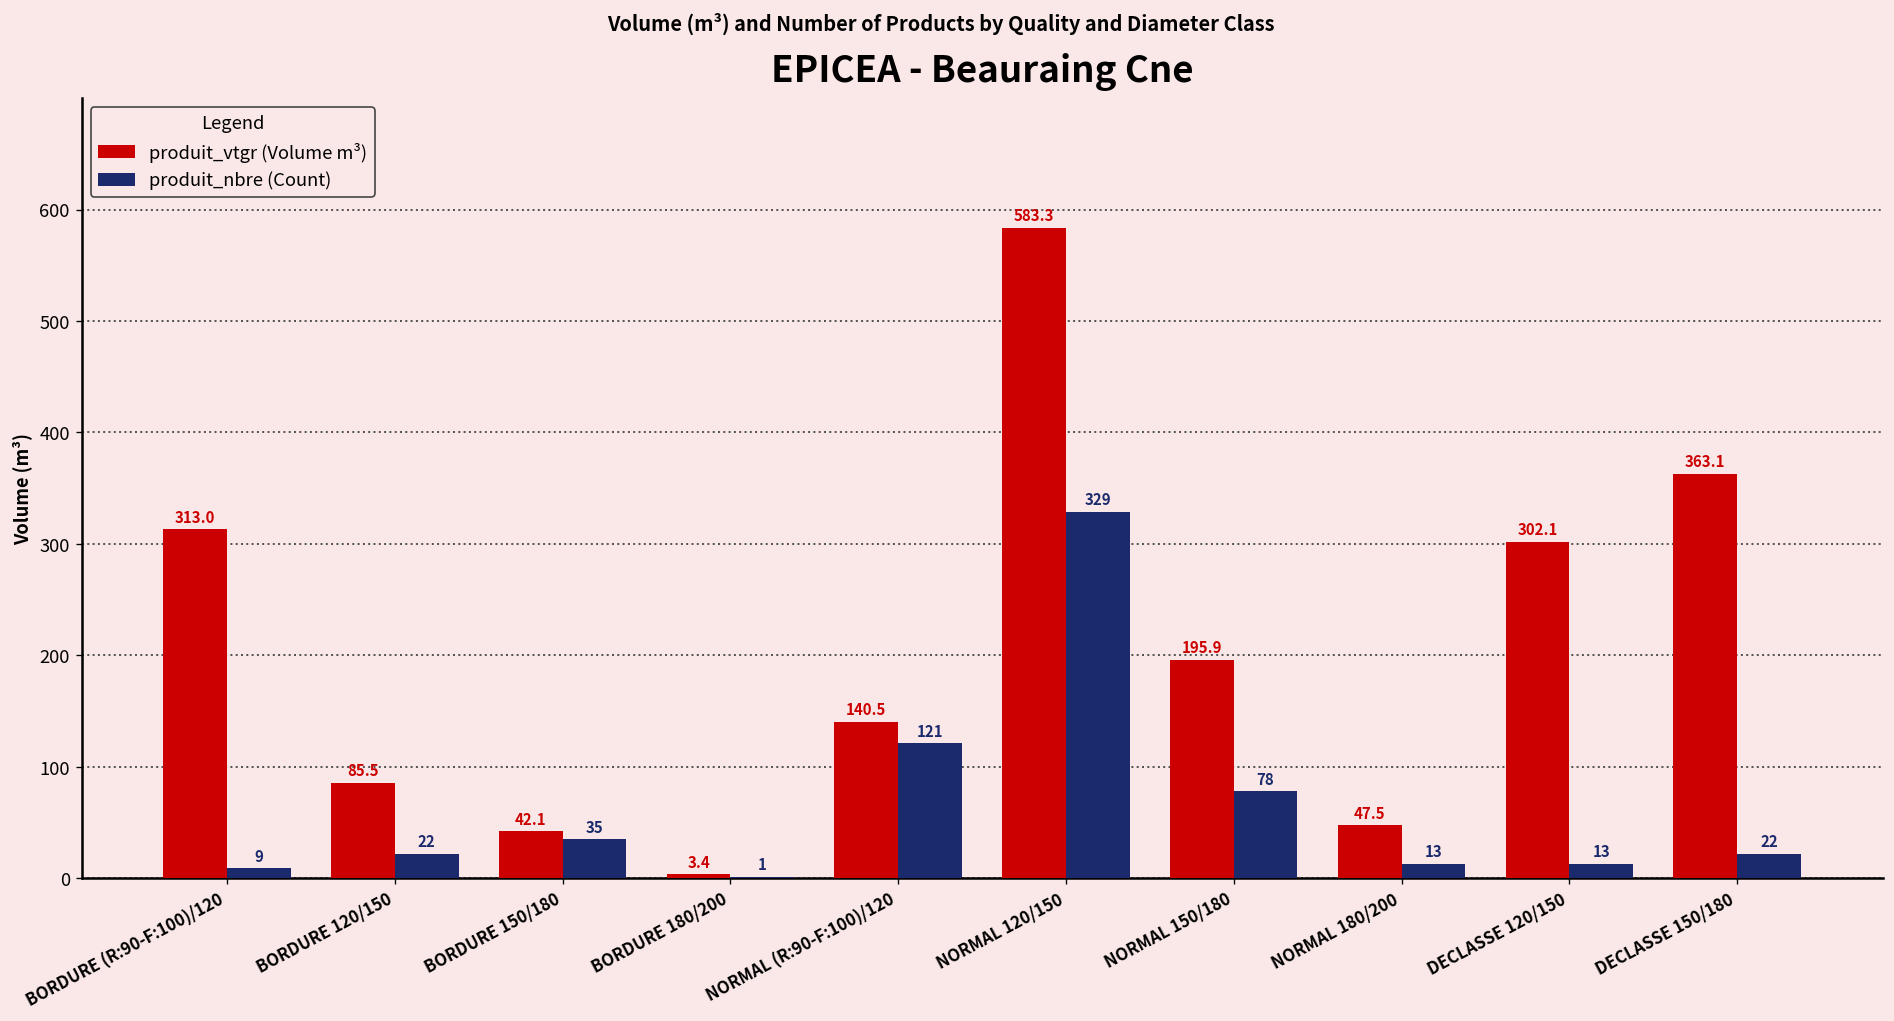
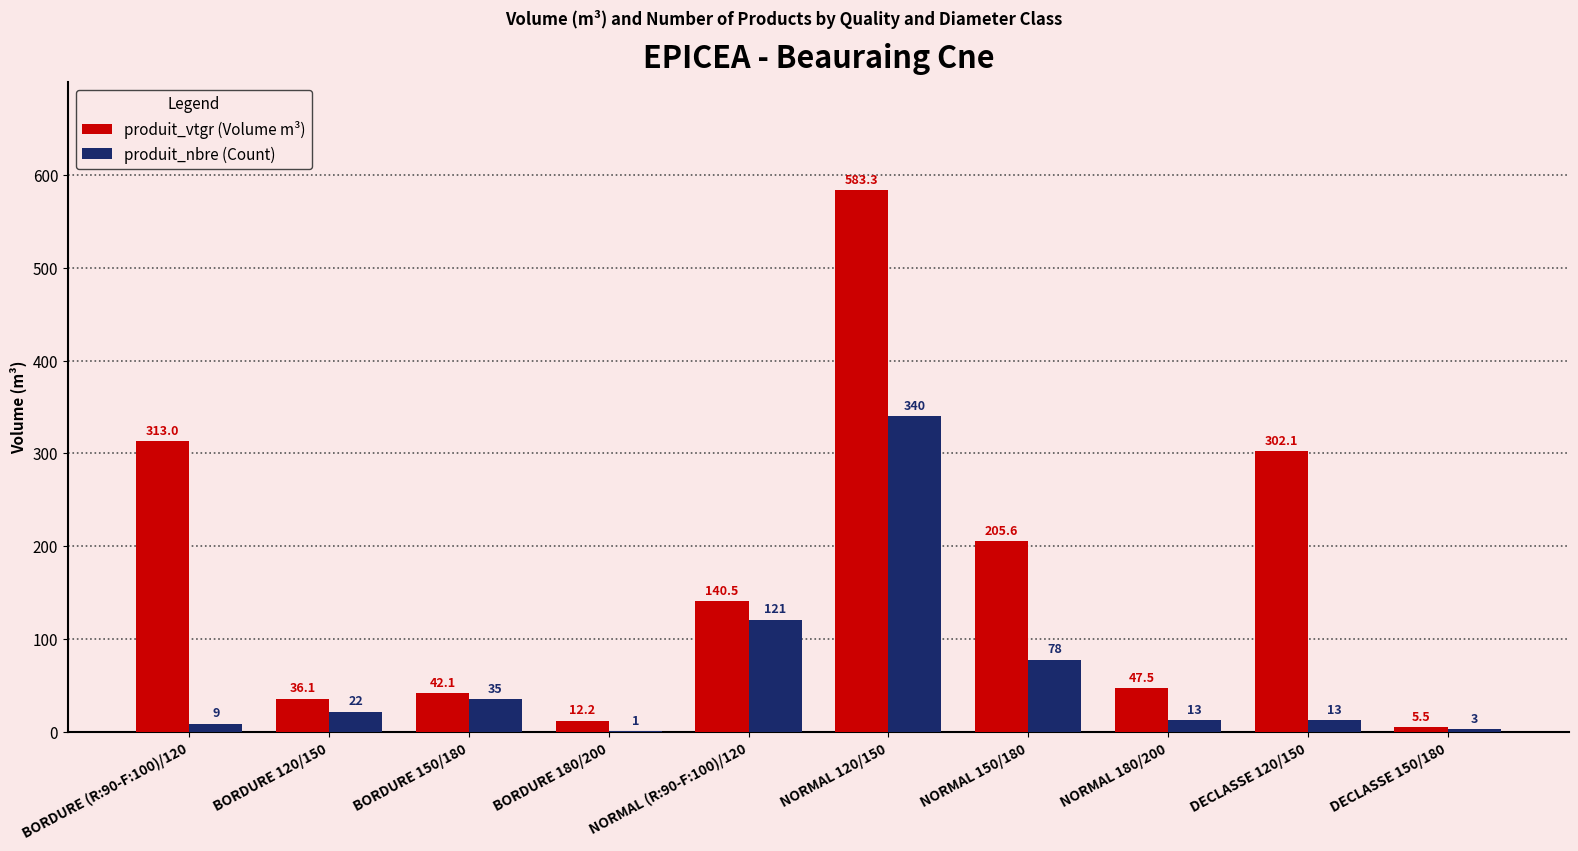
  {
    "produit_vtgr (Volume m³)": {
      "BORDURE (R:90-F:100)/120": 313.0,
-     "BORDURE 120/150": 85.5,
+     "BORDURE 120/150": 36.1,
      "BORDURE 150/180": 42.1,
-     "BORDURE 180/200": 3.4,
+     "BORDURE 180/200": 12.2,
      "NORMAL (R:90-F:100)/120": 140.5,
      "NORMAL 120/150": 583.3,
-     "NORMAL 150/180": 195.9,
+     "NORMAL 150/180": 205.6,
      "NORMAL 180/200": 47.5,
      "DECLASSE 120/150": 302.1,
-     "DECLASSE 150/180": 363.1
+     "DECLASSE 150/180": 5.5
    },
    "produit_nbre (Count)": {
      "BORDURE (R:90-F:100)/120": 9,
      "BORDURE 120/150": 22,
      "BORDURE 150/180": 35,
      "BORDURE 180/200": 1,
      "NORMAL (R:90-F:100)/120": 121,
-     "NORMAL 120/150": 329,
+     "NORMAL 120/150": 340,
      "NORMAL 150/180": 78,
      "NORMAL 180/200": 13,
      "DECLASSE 120/150": 13,
-     "DECLASSE 150/180": 22
+     "DECLASSE 150/180": 3
    }
  }
